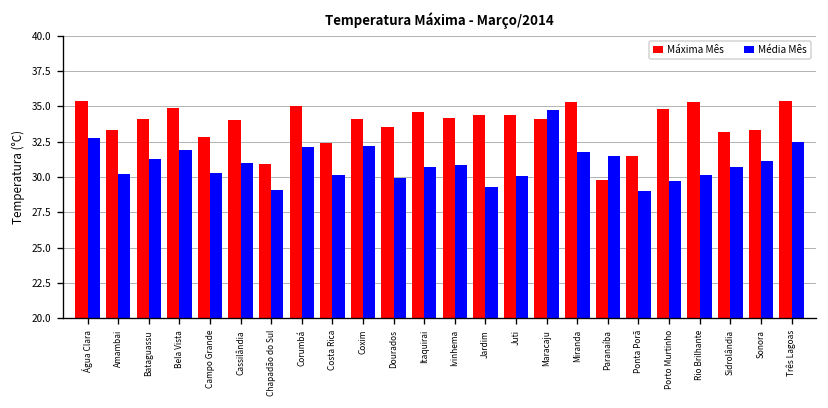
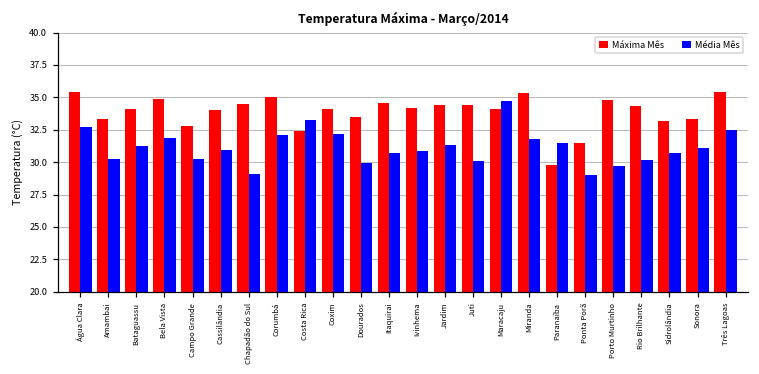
  {
    "Máxima Mês": {
      "Água Clara": 35.4,
      "Amambai": 33.3,
      "Bataguassu": 34.1,
      "Bela Vista": 34.9,
      "Campo Grande": 32.8,
      "Cassilândia": 34.0,
-     "Chapadão do Sul": 30.9,
+     "Chapadão do Sul": 34.5,
      "Corumbá": 35.0,
      "Costa Rica": 32.4,
      "Coxim": 34.1,
      "Dourados": 33.5,
      "Itaquirai": 34.6,
      "Ivinhema": 34.2,
      "Jardim": 34.4,
      "Juti": 34.4,
      "Maracaju": 34.1,
      "Miranda": 35.3,
      "Paranaíba": 29.8,
      "Ponta Porã": 31.5,
      "Porto Murtinho": 34.8,
-     "Rio Brilhante": 35.3,
+     "Rio Brilhante": 34.3,
      "Sidrolândia": 33.2,
      "Sonora": 33.3,
      "Três Lagoas": 35.4
    },
    "Média Mês": {
      "Água Clara": 32.8,
      "Amambai": 30.2,
      "Bataguassu": 31.3,
      "Bela Vista": 31.9,
      "Campo Grande": 30.3,
      "Cassilândia": 31.0,
      "Chapadão do Sul": 29.1,
      "Corumbá": 32.1,
-     "Costa Rica": 30.1,
+     "Costa Rica": 33.3,
      "Coxim": 32.2,
      "Dourados": 29.9,
      "Itaquirai": 30.7,
      "Ivinhema": 30.8,
-     "Jardim": 29.3,
+     "Jardim": 31.4,
      "Juti": 30.1,
      "Maracaju": 34.7,
      "Miranda": 31.8,
      "Paranaíba": 31.5,
      "Ponta Porã": 29.0,
      "Porto Murtinho": 29.7,
      "Rio Brilhante": 30.2,
      "Sidrolândia": 30.7,
      "Sonora": 31.1,
      "Três Lagoas": 32.5
    }
  }
